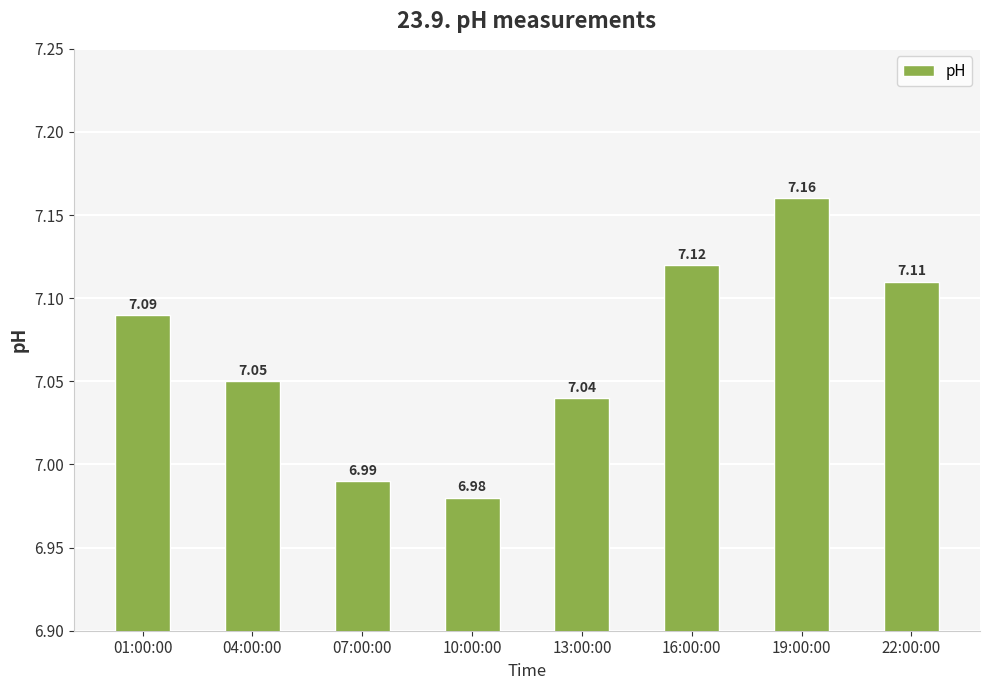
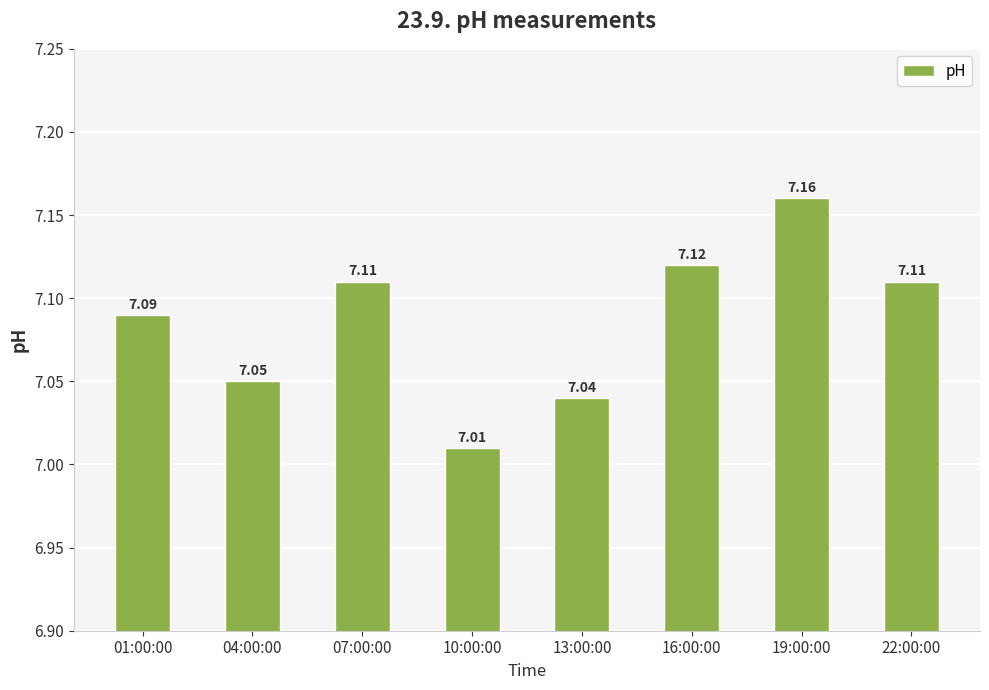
  {
    "01:00:00": 7.09,
    "04:00:00": 7.05,
-   "07:00:00": 6.99,
-   "10:00:00": 6.98,
+   "07:00:00": 7.11,
+   "10:00:00": 7.01,
    "13:00:00": 7.04,
    "16:00:00": 7.12,
    "19:00:00": 7.16,
    "22:00:00": 7.11
  }
